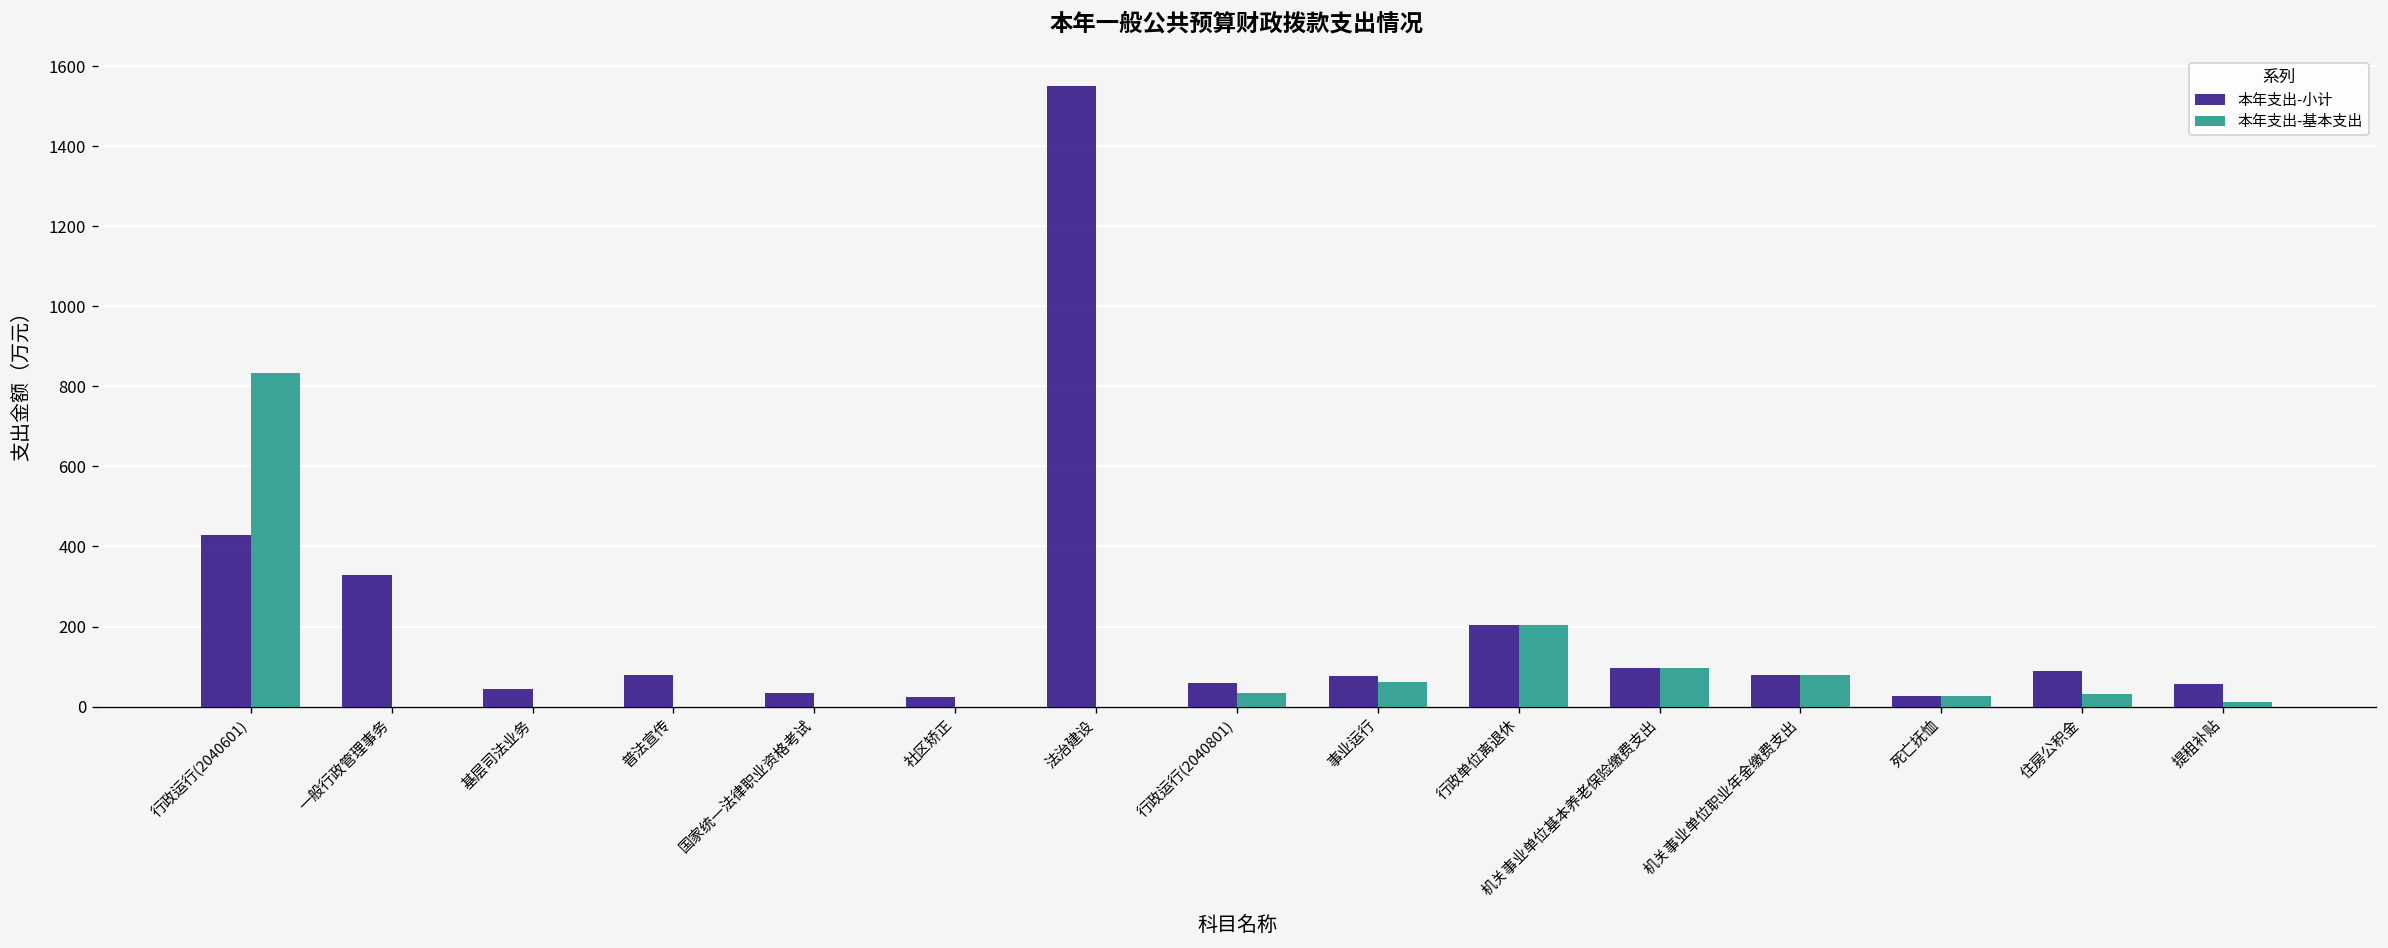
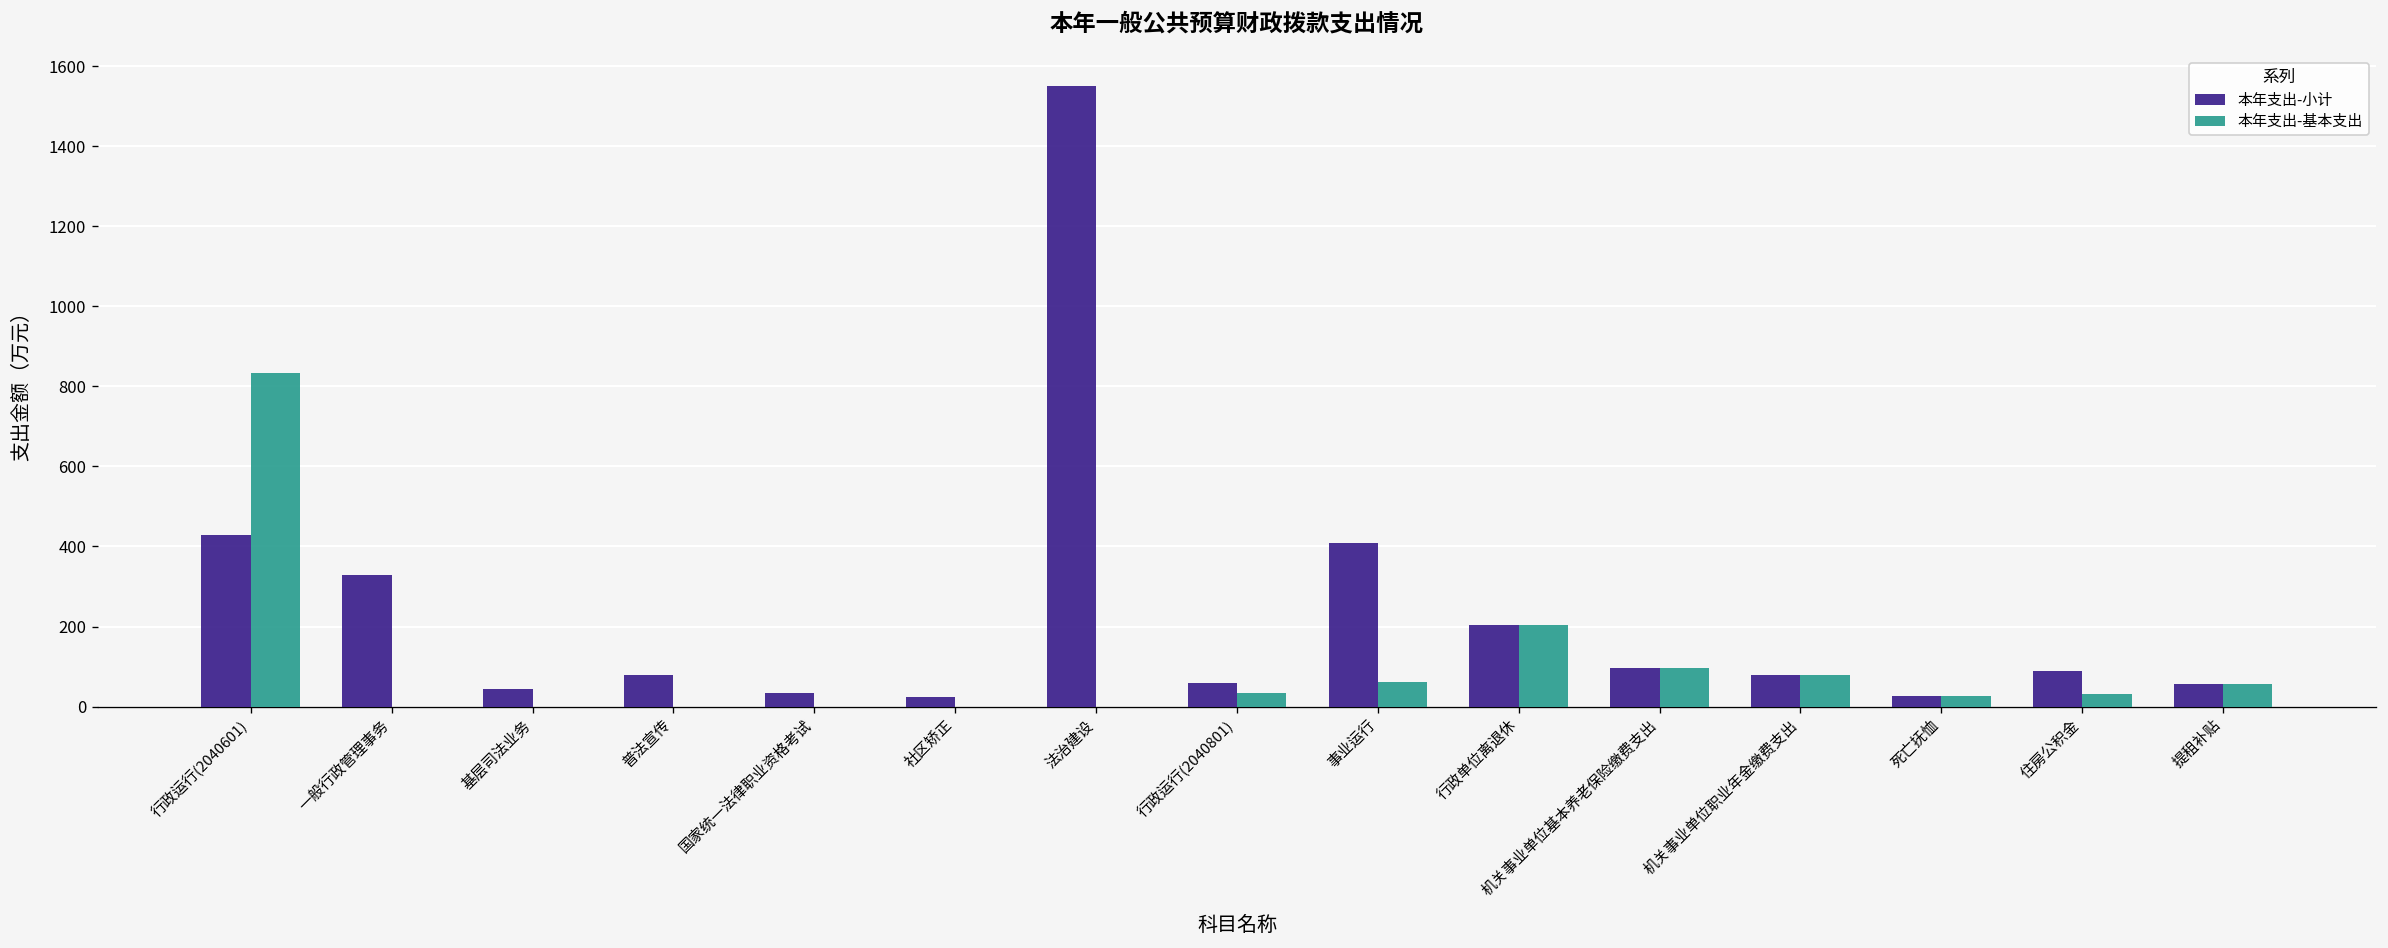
  {
    "本年支出-小计": {
      "行政运行(2040601)": 430,
      "一般行政管理事务": 330,
      "基层司法业务": 40,
      "普法宣传": 80,
      "国家统一法律职业资格考试": 40,
      "社区矫正": 30,
      "法治建设": 1550,
      "行政运行(2040801)": 60,
-     "事业运行": 80,
+     "事业运行": 410,
      "行政单位离退休": 200,
      "机关事业单位基本养老保险缴费支出": 100,
      "机关事业单位职业年金缴费支出": 80,
      "死亡抚恤": 30,
      "住房公积金": 90,
      "提租补贴": 60
    },
    "本年支出-基本支出": {
      "行政运行(2040601)": 830,
      "一般行政管理事务": 0,
      "基层司法业务": 0,
      "普法宣传": 0,
      "国家统一法律职业资格考试": 0,
      "社区矫正": 0,
      "法治建设": 0,
      "行政运行(2040801)": 30,
      "事业运行": 60,
      "行政单位离退休": 200,
      "机关事业单位基本养老保险缴费支出": 100,
      "机关事业单位职业年金缴费支出": 80,
      "死亡抚恤": 30,
      "住房公积金": 30,
-     "提租补贴": 10
+     "提租补贴": 60
    }
  }
